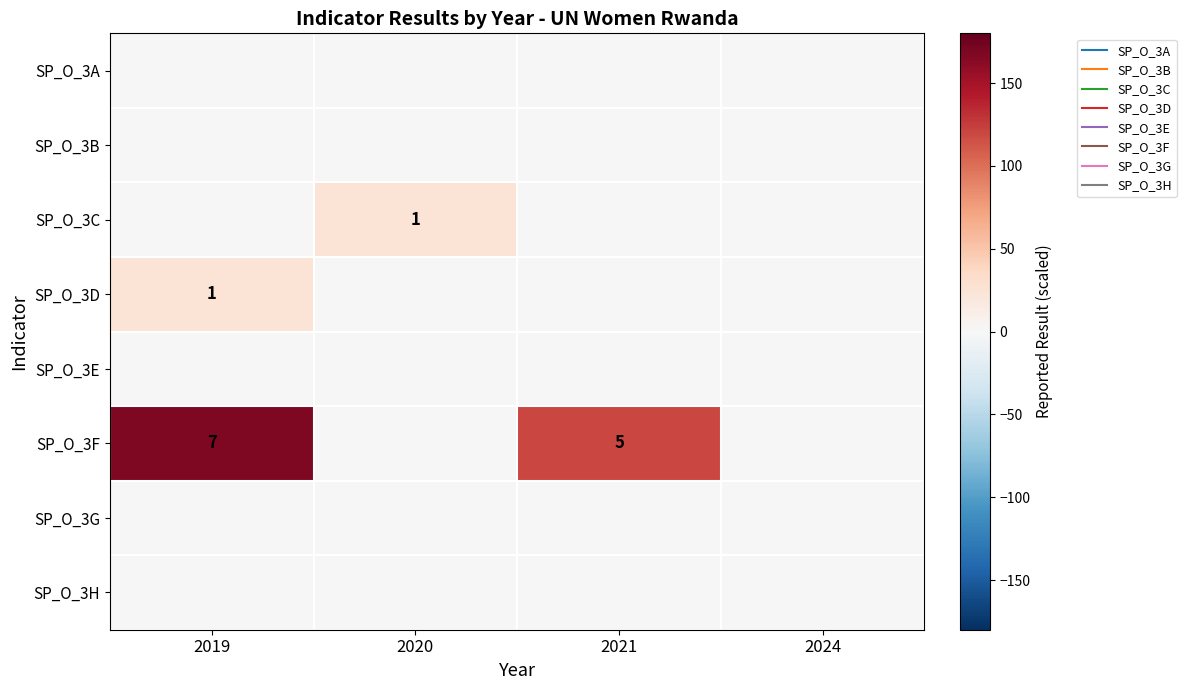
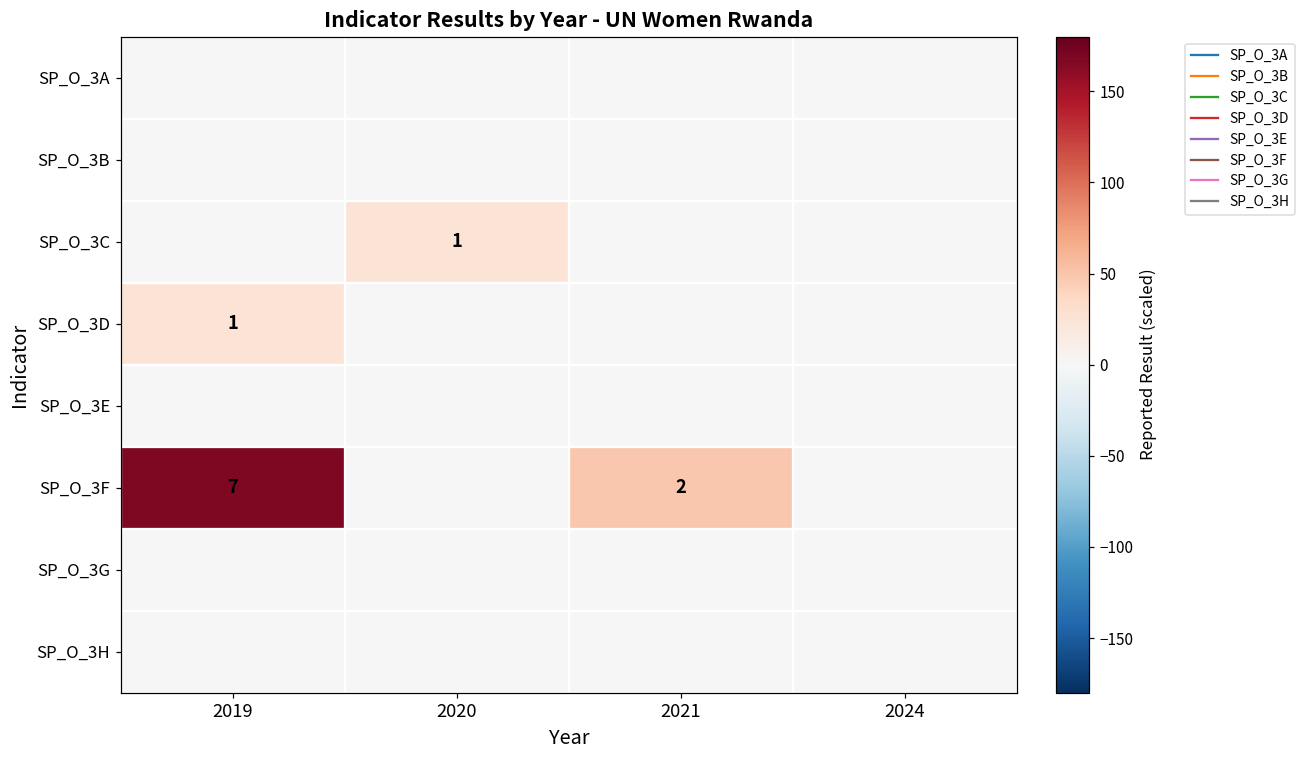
  {
    "SP_O_3C": {
      "2020": 1
    },
    "SP_O_3D": {
      "2019": 1
    },
    "SP_O_3F": {
      "2019": 7,
-     "2021": 5
+     "2021": 2
    }
  }
